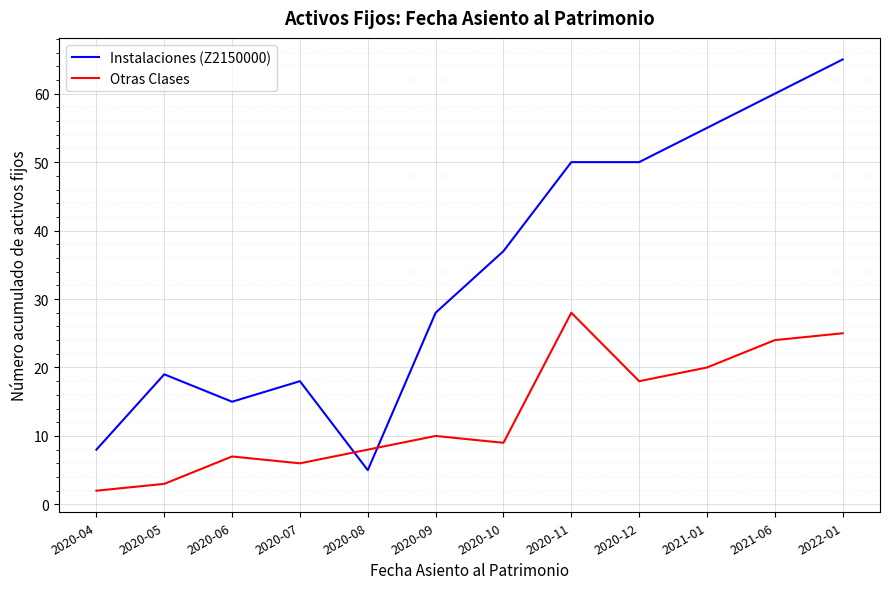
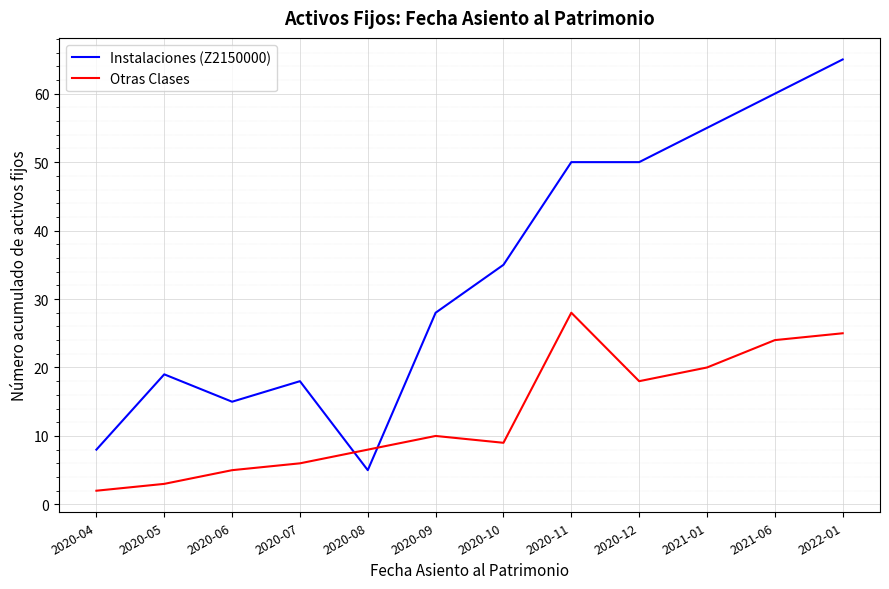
  {
    "Instalaciones (Z2150000)": {
      "2020-04": 8,
      "2020-05": 19,
      "2020-06": 15,
      "2020-07": 18,
      "2020-08": 5,
      "2020-09": 28,
-     "2020-10": 37,
+     "2020-10": 35,
      "2020-11": 50,
      "2020-12": 50,
      "2021-01": 55,
      "2021-06": 60,
      "2022-01": 65
    },
    "Otras Clases": {
      "2020-04": 2,
      "2020-05": 3,
-     "2020-06": 7,
+     "2020-06": 5,
      "2020-07": 6,
      "2020-08": 8,
      "2020-09": 10,
      "2020-10": 9,
      "2020-11": 28,
      "2020-12": 18,
      "2021-01": 20,
      "2021-06": 24,
      "2022-01": 25
    }
  }
